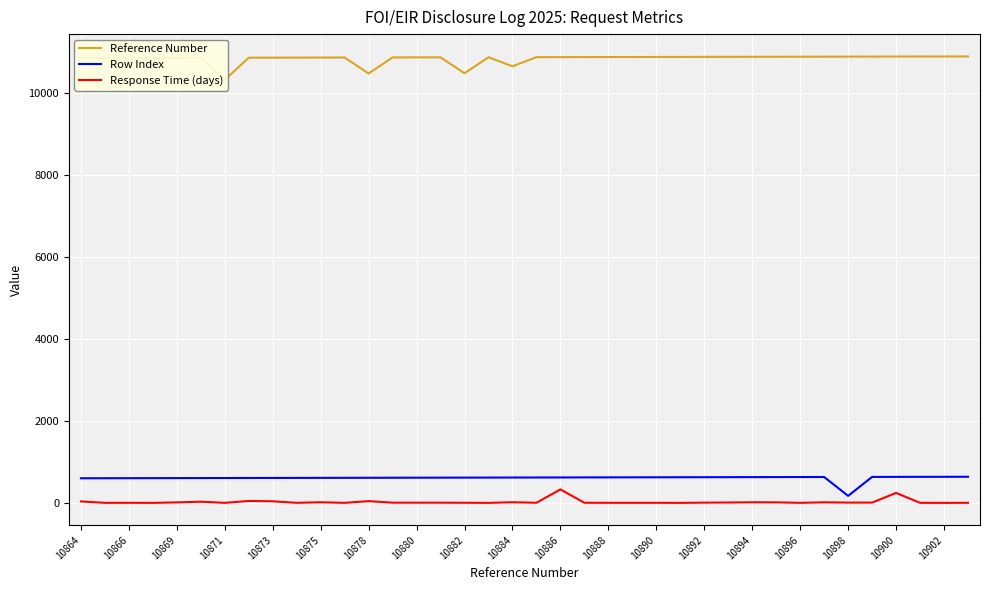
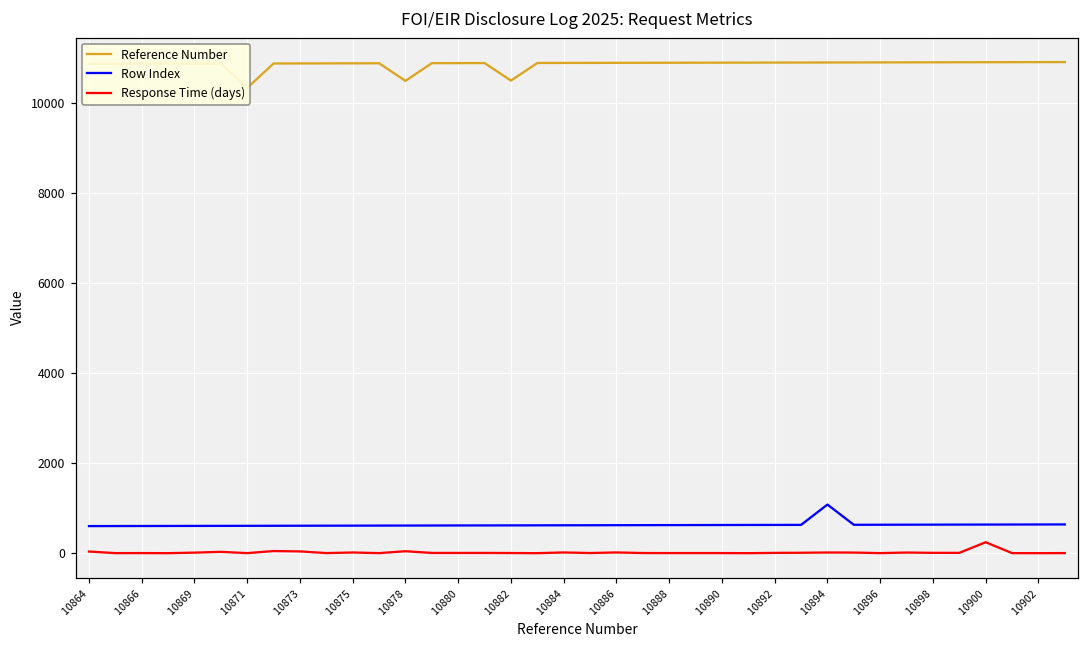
  {
    "Reference Number": {
      "10873": 10900,
      "10875": 10900,
      "10878": 10500,
      "10880": 10900,
      "10882": 10500,
-     "10884": 10700,
+     "10884": 10900,
      "10886": 10900,
      "10888": 10900,
      "10890": 10900,
      "10892": 10900,
      "10894": 10900,
      "10896": 10900,
      "10898": 10900,
      "10900": 10900,
      "10902": 10900
    },
    "Row Index": {
      "10864": 600,
      "10866": 600,
      "10869": 600,
      "10871": 600,
      "10873": 600,
      "10875": 600,
      "10878": 600,
      "10880": 600,
      "10882": 600,
      "10884": 600,
      "10886": 600,
      "10888": 600,
      "10890": 600,
      "10892": 600,
-     "10894": 600,
+     "10894": 1100,
      "10896": 600,
-     "10898": 200,
+     "10898": 600,
      "10900": 600,
      "10902": 600
    },
    "Response Time (days)": {
      "10864": 0,
      "10866": 0,
      "10869": 0,
      "10871": 0,
      "10873": 0,
      "10875": 0,
      "10878": 0,
      "10880": 0,
      "10882": 0,
      "10884": 0,
-     "10886": 300,
+     "10886": 0,
      "10888": 0,
      "10890": 0,
      "10892": 0,
      "10894": 0,
      "10896": 0,
      "10898": 0,
      "10900": 200,
      "10902": 0
    }
  }
